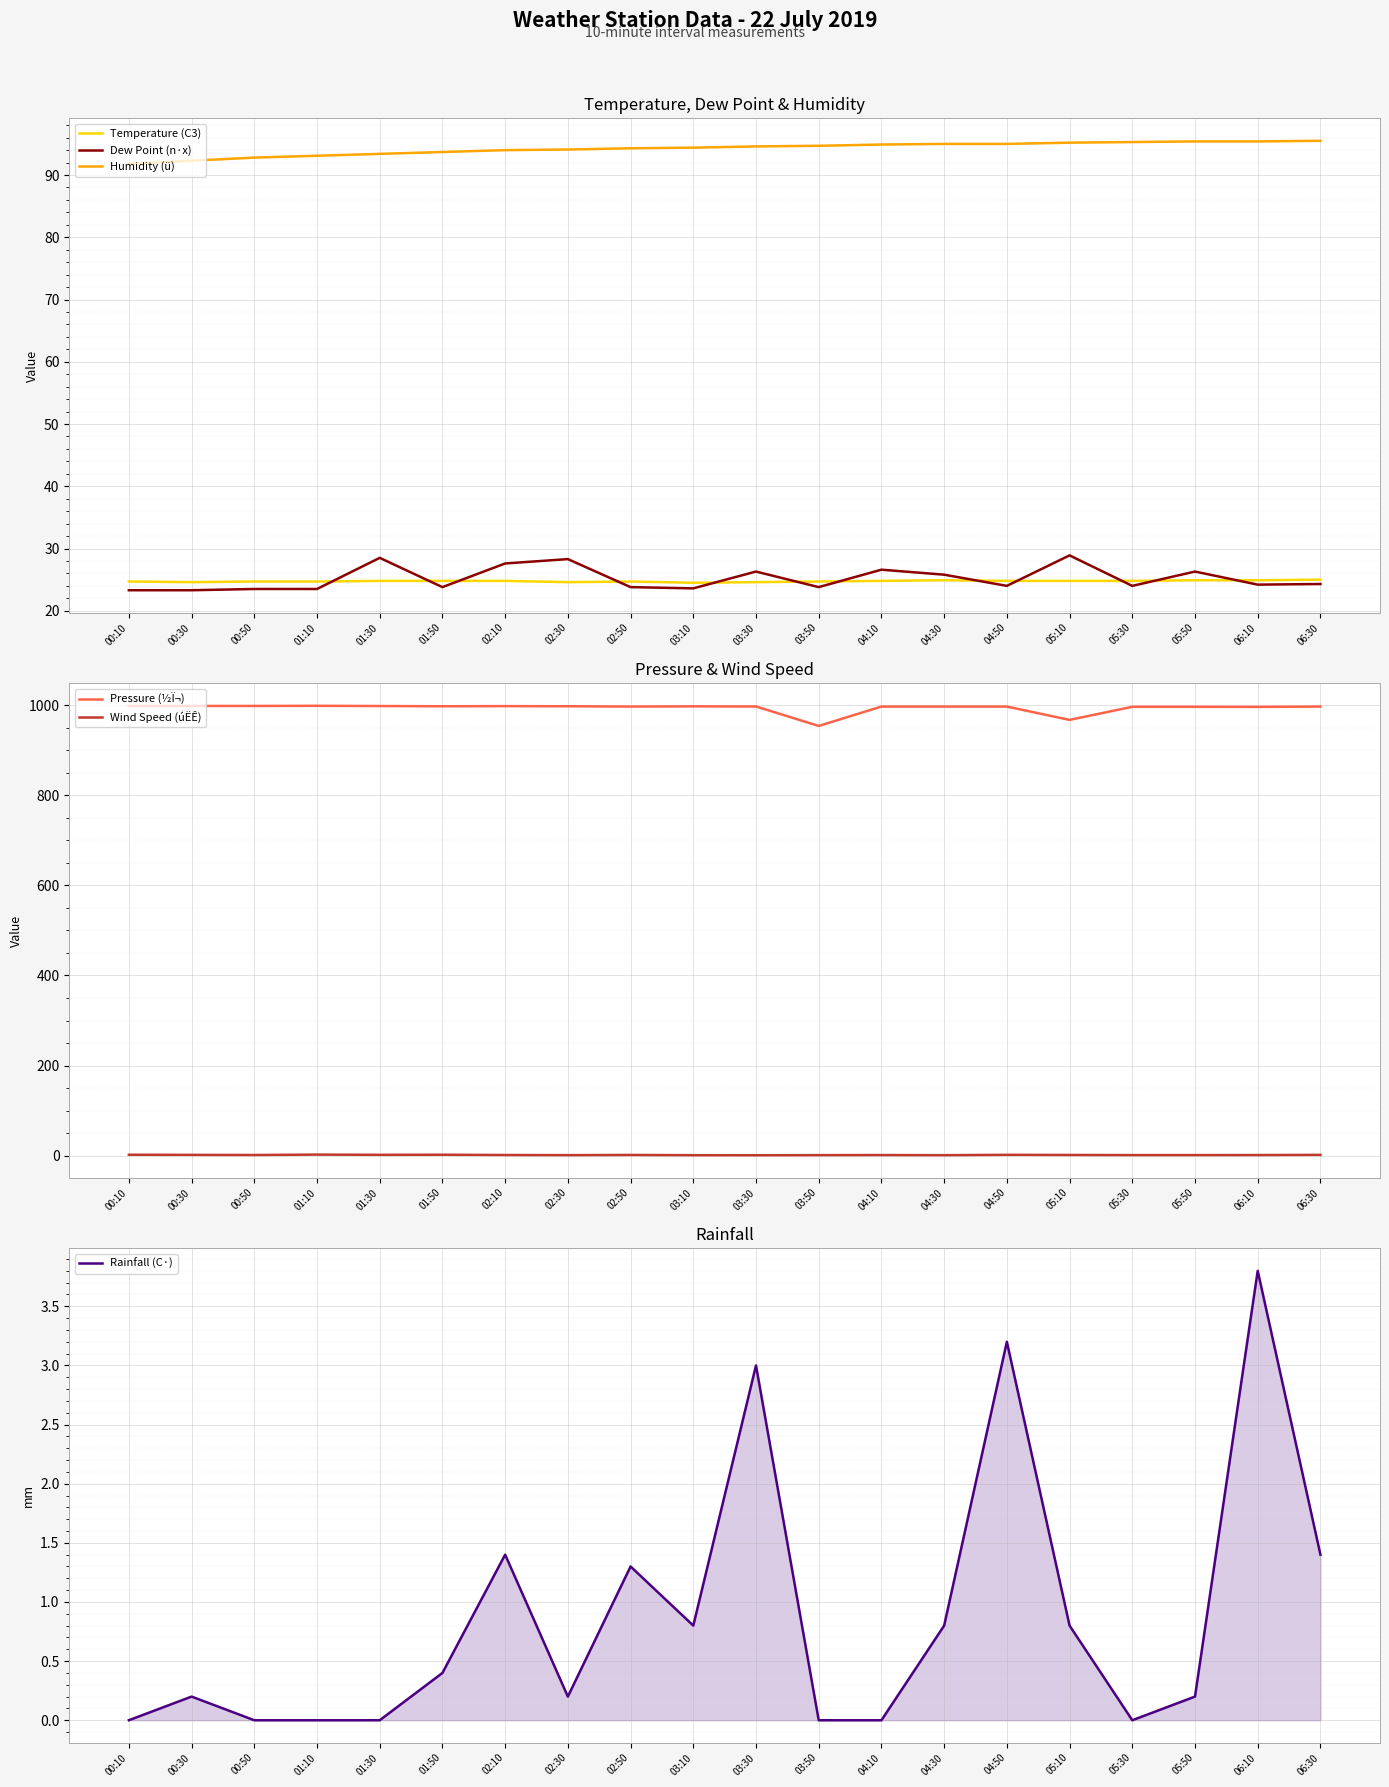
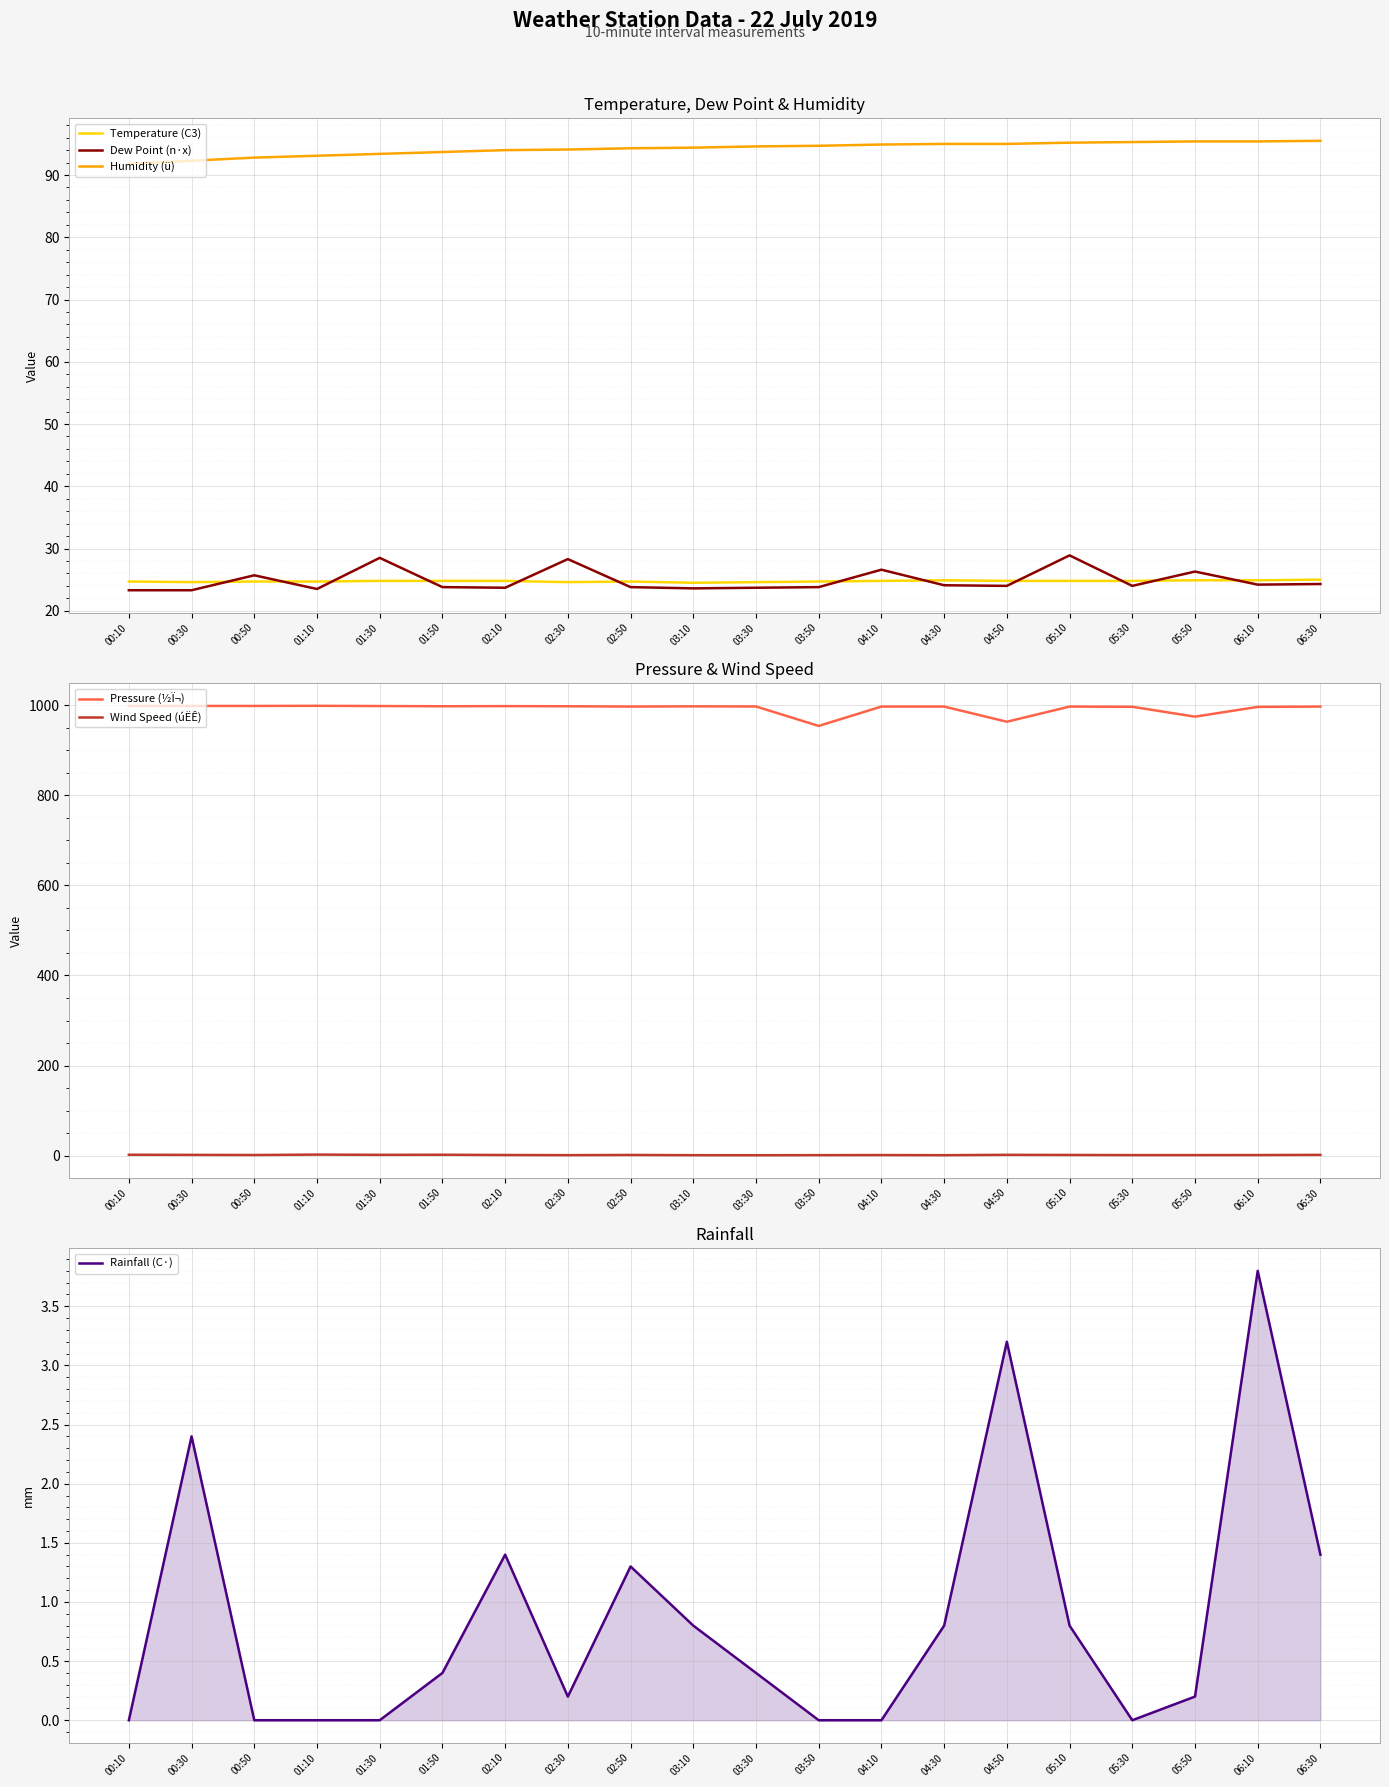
  {
    "Temperature, Dew Point & Humidity": {
      "Dew Point (n·x)": {
        "00:10": 23,
        "00:30": 23,
-       "00:50": 24,
+       "00:50": 26,
        "01:10": 24,
        "01:30": 29,
        "01:50": 24,
-       "02:10": 28,
+       "02:10": 24,
        "02:30": 28,
        "02:50": 24,
        "03:10": 24,
-       "03:30": 26,
+       "03:30": 24,
        "03:50": 24,
        "04:10": 27,
-       "04:30": 26,
+       "04:30": 24,
        "04:50": 24,
        "05:10": 29,
        "05:30": 24,
        "05:50": 26,
        "06:10": 24,
        "06:30": 24
      }
    },
    "Pressure & Wind Speed": {
      "Pressure (½Ï¬)": {
        "00:50": 1000,
        "01:10": 1000,
        "01:30": 1000,
        "01:50": 1000,
        "02:10": 1000,
        "02:30": 1000,
        "02:50": 1000,
        "03:10": 1000,
        "03:30": 1000,
        "03:50": 950,
        "04:10": 1000,
        "04:30": 1000,
-       "04:50": 1000,
-       "05:10": 970,
+       "04:50": 960,
+       "05:10": 1000,
        "05:30": 1000,
-       "05:50": 1000,
+       "05:50": 970,
        "06:10": 1000,
        "06:30": 1000
      },
      "Wind Speed (úËÊ)": {
        "00:10": 0,
        "00:30": 0,
        "00:50": 0,
        "01:10": 0,
        "01:30": 0,
        "01:50": 0,
        "02:10": 0,
        "02:30": 0,
        "02:50": 0,
        "03:10": 0,
        "03:30": 0,
        "03:50": 0,
        "04:10": 0,
        "04:30": 0,
        "04:50": 0,
        "05:10": 0,
        "05:30": 0,
        "05:50": 0,
        "06:10": 0,
        "06:30": 0
      }
    },
    "Rainfall": {
      "00:10": 0.0,
-     "00:30": 0.2,
+     "00:30": 2.4,
      "00:50": 0.0,
      "01:10": 0.0,
      "01:30": 0.0,
      "01:50": 0.4,
      "02:10": 1.4,
      "02:30": 0.2,
      "02:50": 1.3,
      "03:10": 0.8,
-     "03:30": 3.0,
+     "03:30": 0.4,
      "03:50": 0.0,
      "04:10": 0.0,
      "04:30": 0.8,
      "04:50": 3.2,
      "05:10": 0.8,
      "05:30": 0.0,
      "05:50": 0.2,
      "06:10": 3.8,
      "06:30": 1.4
    }
  }
